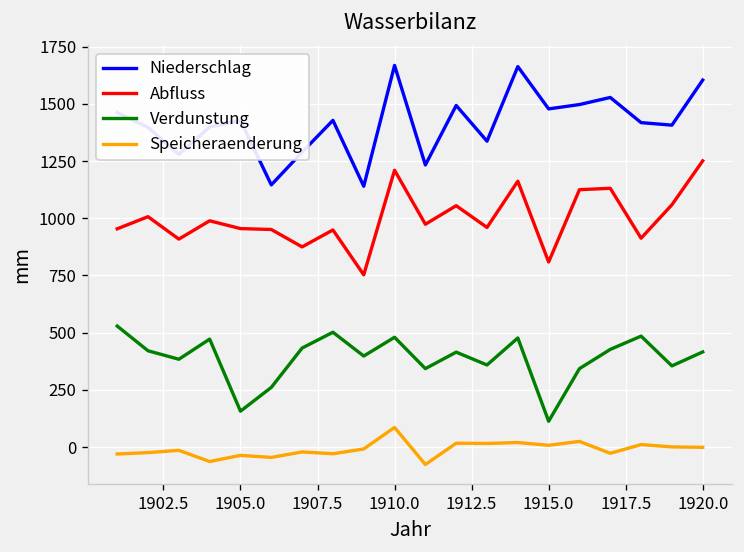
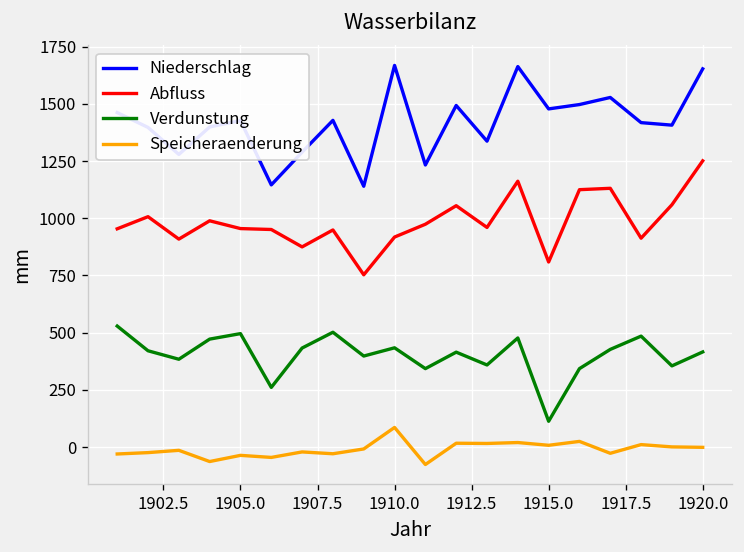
  {
    "Niederschlag": {
      "1910.0": 1670,
      "1915.0": 1480,
-     "1920.0": 1600
+     "1920.0": 1650
    },
    "Abfluss": {
      "1905.0": 960,
-     "1910.0": 1210,
+     "1910.0": 920,
      "1915.0": 810,
      "1920.0": 1250
    },
    "Verdunstung": {
-     "1905.0": 160,
-     "1910.0": 480,
+     "1905.0": 500,
+     "1910.0": 430,
      "1915.0": 110,
      "1920.0": 420
    },
    "Speicheraenderung": {
      "1905.0": -40,
      "1910.0": 90,
      "1915.0": 10,
      "1920.0": 0
    }
  }
